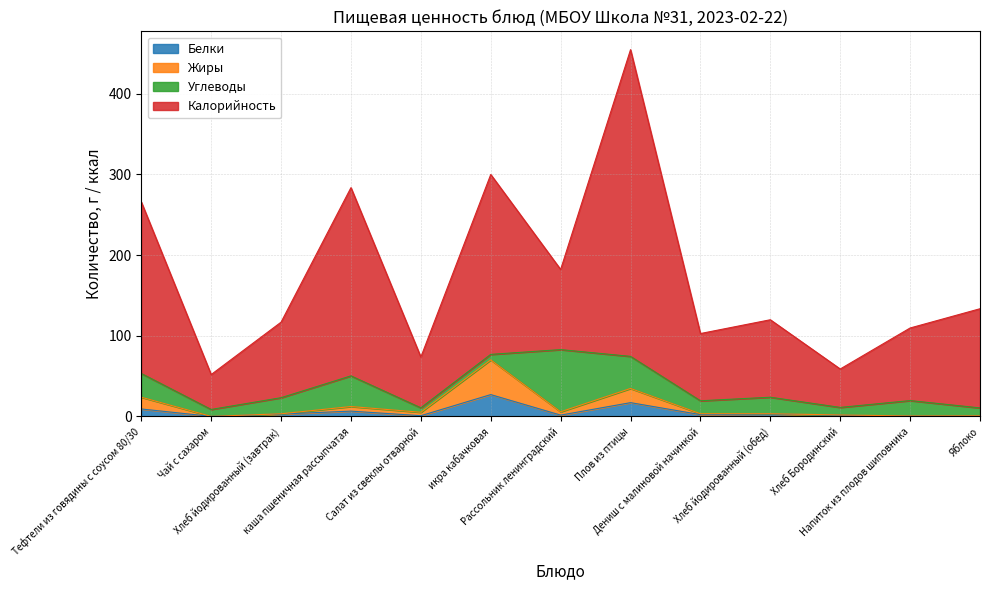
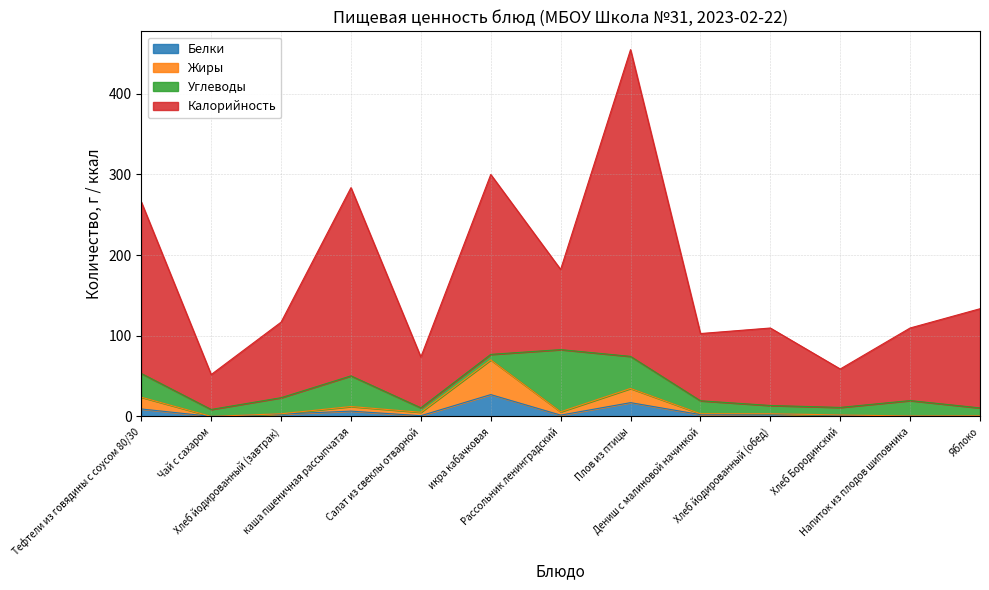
  {
    "Белки": {
      "Тефтели из говядины с соусом 80/30": 10,
      "каша пшеничная рассыпчатая": 10,
      "Салат из свеклы отварной": 0,
      "икра кабачковая": 30,
      "Рассольник ленинградский": 0,
      "Плов из птицы": 20
    },
    "Жиры": {
      "Тефтели из говядины с соусом 80/30": 10,
      "каша пшеничная рассыпчатая": 10,
      "Салат из свеклы отварной": 0,
      "икра кабачковая": 40,
      "Рассольник ленинградский": 0,
      "Плов из птицы": 20
    },
    "Углеводы": {
      "Тефтели из говядины с соусом 80/30": 30,
      "Чай с сахаром": 10,
      "Хлеб йодированный (завтрак)": 20,
      "каша пшеничная рассыпчатая": 40,
      "Салат из свеклы отварной": 10,
      "икра кабачковая": 10,
      "Рассольник ленинградский": 80,
      "Плов из птицы": 40,
      "Дениш с малиновой начинкой": 20,
-     "Хлеб йодированный (обед)": 20,
+     "Хлеб йодированный (обед)": 10,
      "Хлеб Бородинский": 10,
      "Напиток из плодов шиповника": 20,
      "Яблоко": 10
    },
    "Калорийность": {
      "Тефтели из говядины с соусом 80/30": 210,
      "Чай с сахаром": 40,
      "Хлеб йодированный (завтрак)": 90,
      "каша пшеничная рассыпчатая": 230,
      "Салат из свеклы отварной": 60,
      "икра кабачковая": 220,
      "Рассольник ленинградский": 100,
      "Плов из птицы": 380,
      "Дениш с малиновой начинкой": 80,
      "Хлеб йодированный (обед)": 100,
      "Хлеб Бородинский": 50,
      "Напиток из плодов шиповника": 90,
      "Яблоко": 120
    }
  }
